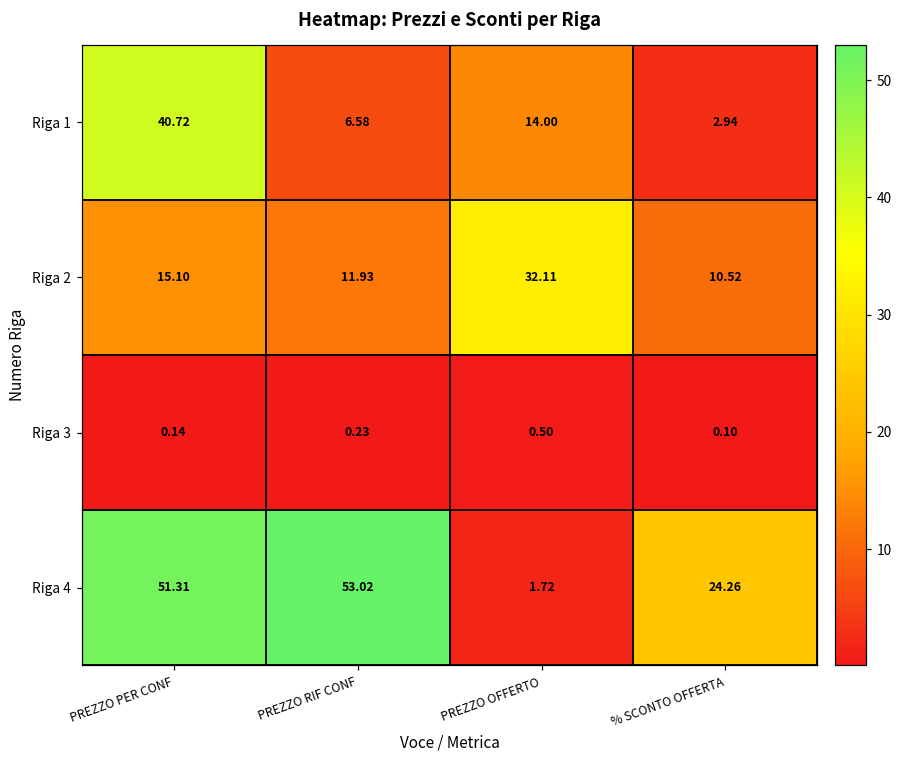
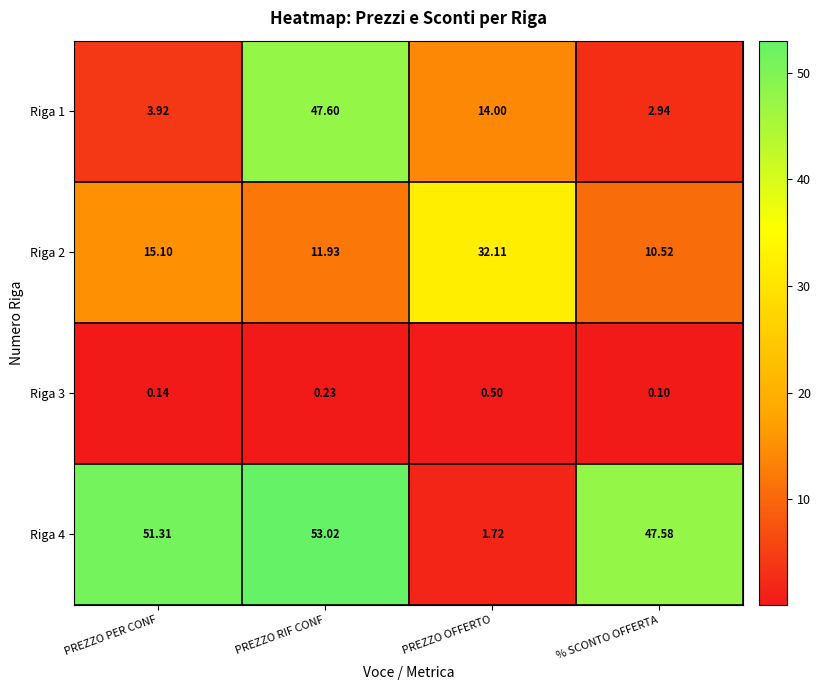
  {
    "Riga 1": {
-     "PREZZO PER CONF": 40.72,
-     "PREZZO RIF CONF": 6.58,
+     "PREZZO PER CONF": 3.92,
+     "PREZZO RIF CONF": 47.60,
      "PREZZO OFFERTO": 14.00,
      "% SCONTO OFFERTA": 2.94
    },
    "Riga 2": {
      "PREZZO PER CONF": 15.10,
      "PREZZO RIF CONF": 11.93,
      "PREZZO OFFERTO": 32.11,
      "% SCONTO OFFERTA": 10.52
    },
    "Riga 3": {
      "PREZZO PER CONF": 0.14,
      "PREZZO RIF CONF": 0.23,
      "PREZZO OFFERTO": 0.50,
      "% SCONTO OFFERTA": 0.10
    },
    "Riga 4": {
      "PREZZO PER CONF": 51.31,
      "PREZZO RIF CONF": 53.02,
      "PREZZO OFFERTO": 1.72,
-     "% SCONTO OFFERTA": 24.26
+     "% SCONTO OFFERTA": 47.58
    }
  }
